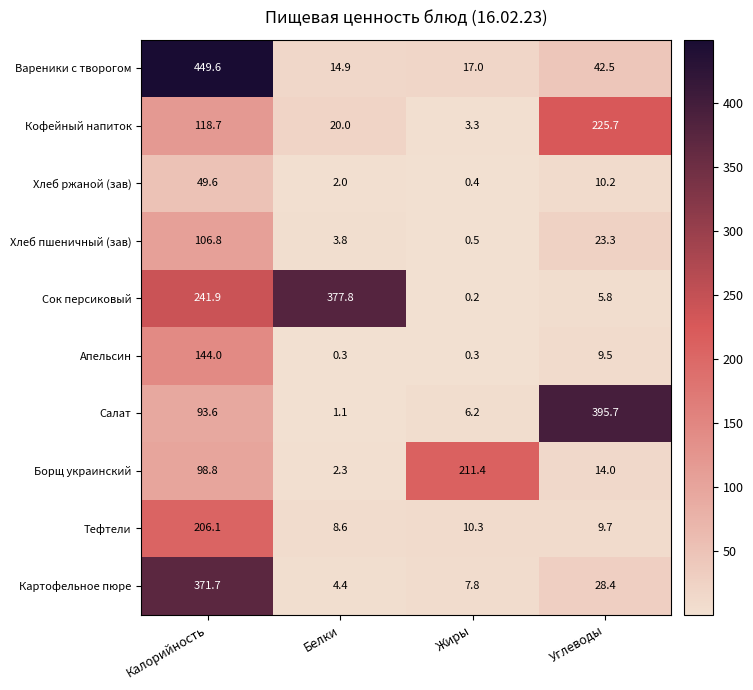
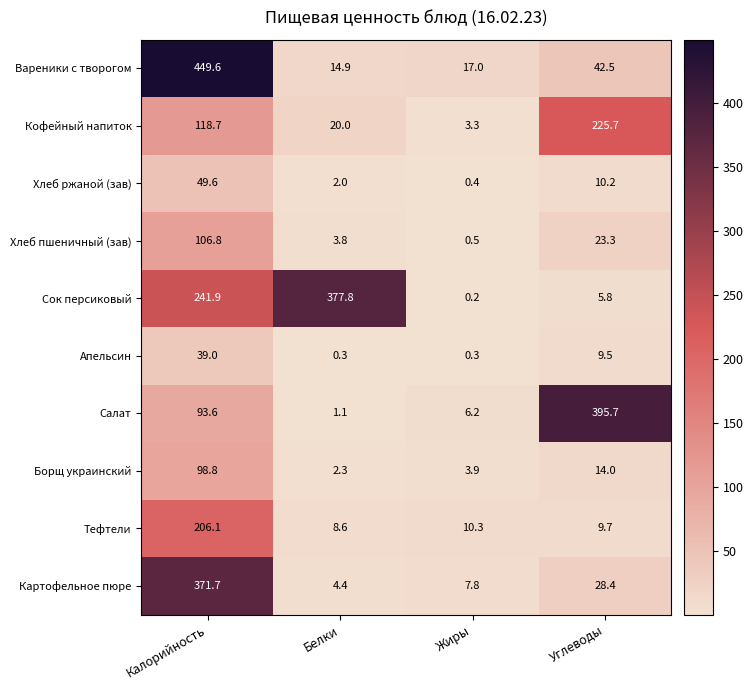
  {
    "Вареники с творогом": {
      "Калорийность": 449.6,
      "Белки": 14.9,
      "Жиры": 17.0,
      "Углеводы": 42.5
    },
    "Кофейный напиток": {
      "Калорийность": 118.7,
      "Белки": 20.0,
      "Жиры": 3.3,
      "Углеводы": 225.7
    },
    "Хлеб ржаной (зав)": {
      "Калорийность": 49.6,
      "Белки": 2.0,
      "Жиры": 0.4,
      "Углеводы": 10.2
    },
    "Хлеб пшеничный (зав)": {
      "Калорийность": 106.8,
      "Белки": 3.8,
      "Жиры": 0.5,
      "Углеводы": 23.3
    },
    "Сок персиковый": {
      "Калорийность": 241.9,
      "Белки": 377.8,
      "Жиры": 0.2,
      "Углеводы": 5.8
    },
    "Апельсин": {
-     "Калорийность": 144.0,
+     "Калорийность": 39.0,
      "Белки": 0.3,
      "Жиры": 0.3,
      "Углеводы": 9.5
    },
    "Салат": {
      "Калорийность": 93.6,
      "Белки": 1.1,
      "Жиры": 6.2,
      "Углеводы": 395.7
    },
    "Борщ украинский": {
      "Калорийность": 98.8,
      "Белки": 2.3,
-     "Жиры": 211.4,
+     "Жиры": 3.9,
      "Углеводы": 14.0
    },
    "Тефтели": {
      "Калорийность": 206.1,
      "Белки": 8.6,
      "Жиры": 10.3,
      "Углеводы": 9.7
    },
    "Картофельное пюре": {
      "Калорийность": 371.7,
      "Белки": 4.4,
      "Жиры": 7.8,
      "Углеводы": 28.4
    }
  }
